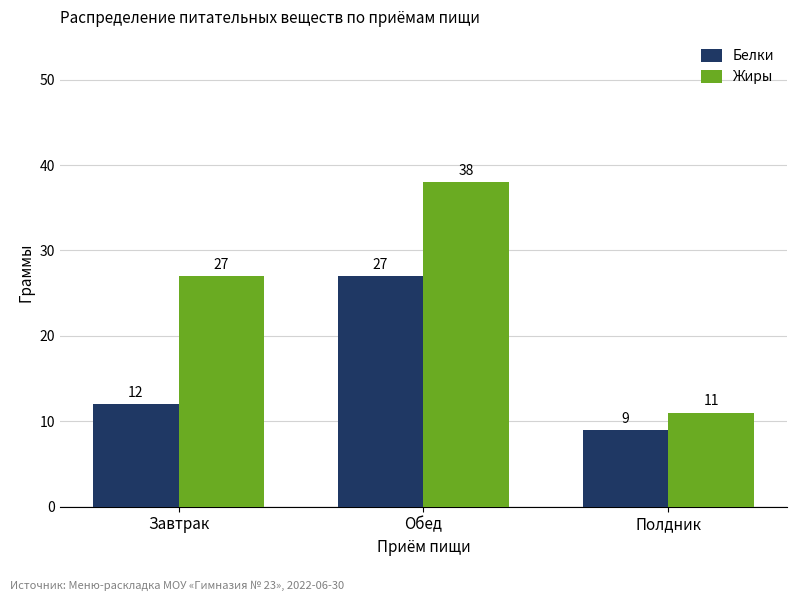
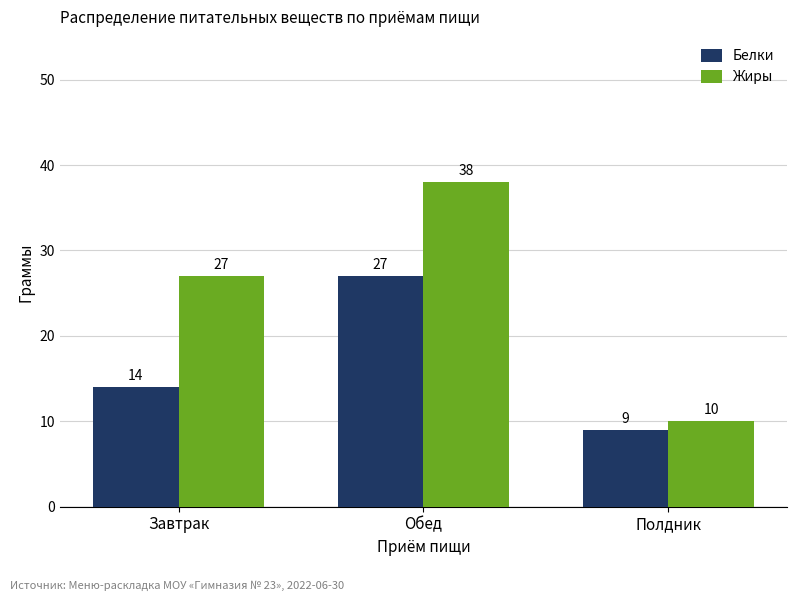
  {
    "Белки": {
-     "Завтрак": 12,
+     "Завтрак": 14,
      "Обед": 27,
      "Полдник": 9
    },
    "Жиры": {
      "Завтрак": 27,
      "Обед": 38,
-     "Полдник": 11
+     "Полдник": 10
    }
  }
